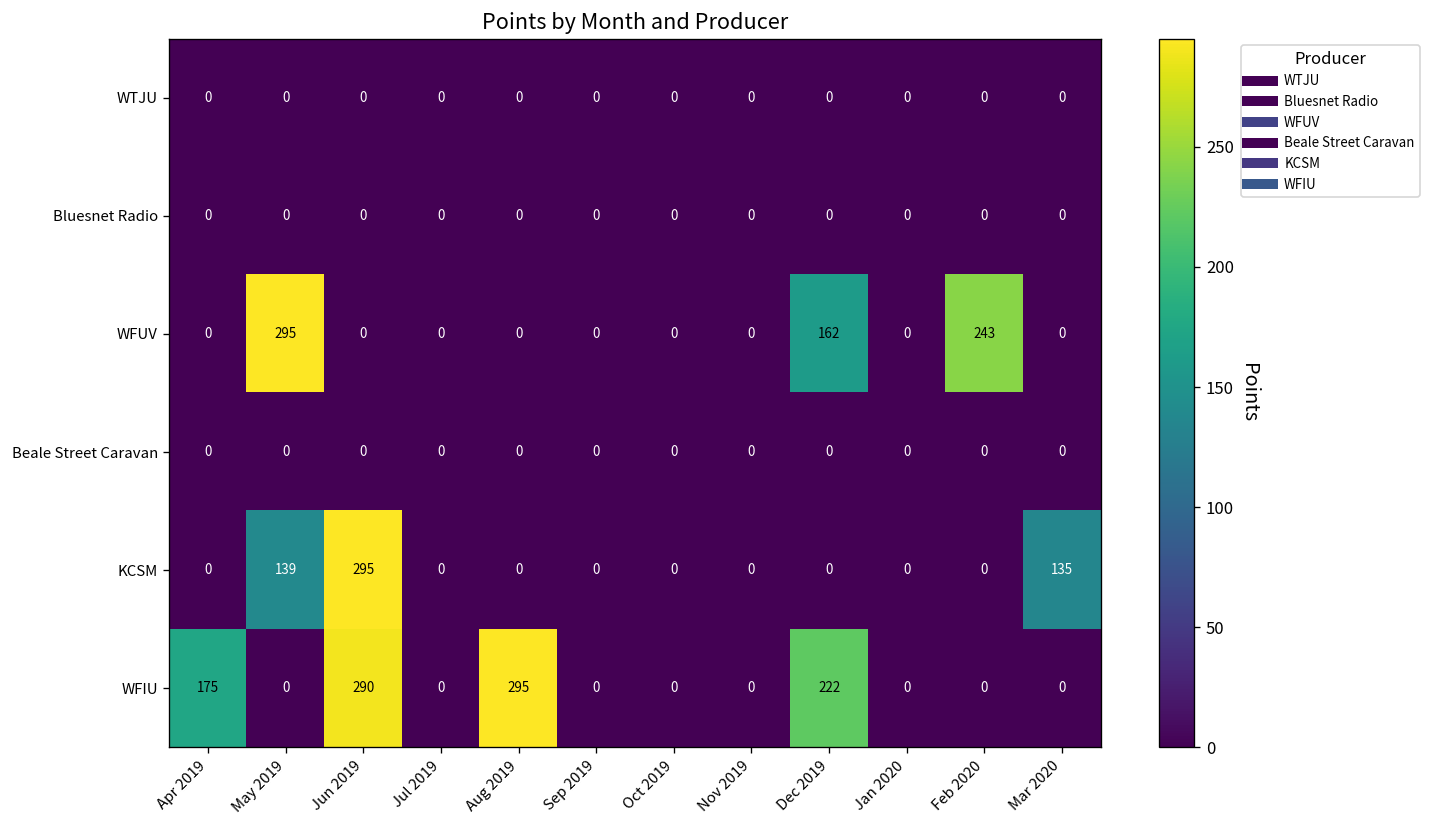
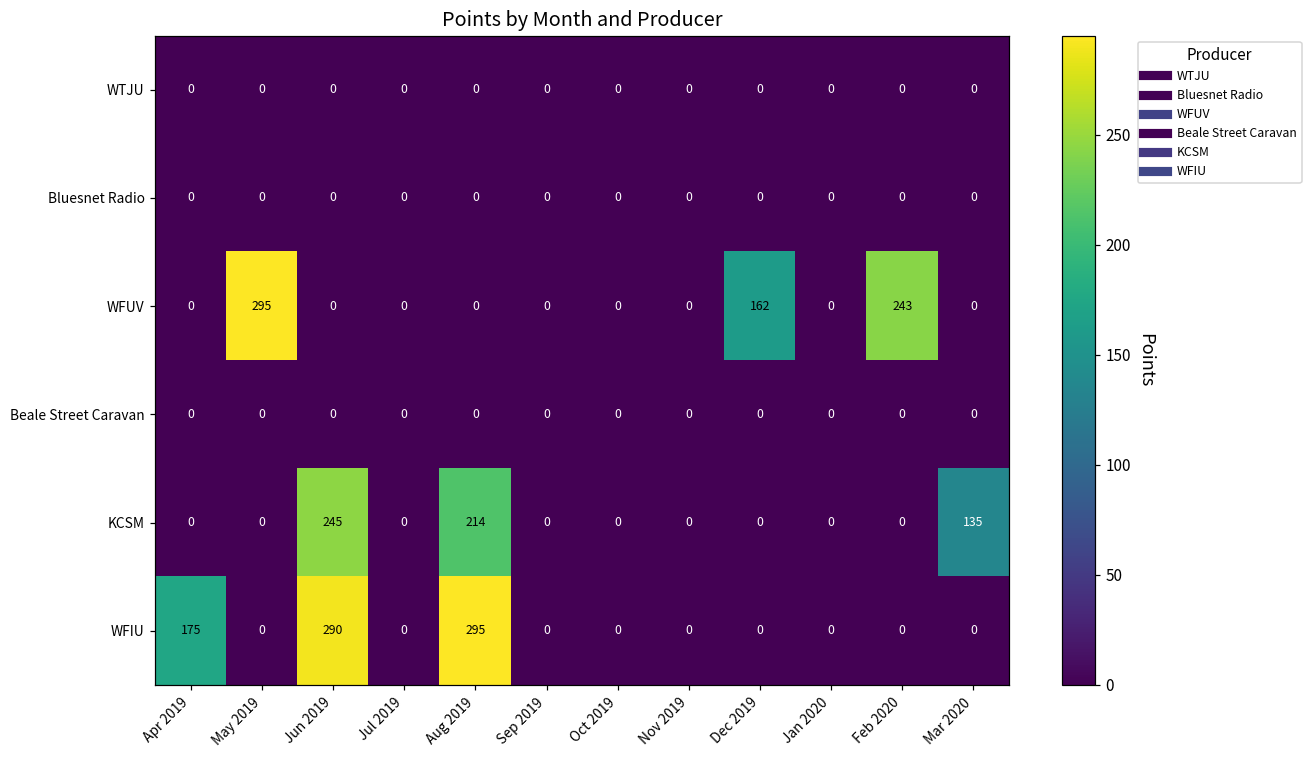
  {
    "WTJU": {
      "Apr 2019": 0,
      "May 2019": 0,
      "Jun 2019": 0,
      "Jul 2019": 0,
      "Aug 2019": 0,
      "Sep 2019": 0,
      "Oct 2019": 0,
      "Nov 2019": 0,
      "Dec 2019": 0,
      "Jan 2020": 0,
      "Feb 2020": 0,
      "Mar 2020": 0
    },
    "Bluesnet Radio": {
      "Apr 2019": 0,
      "May 2019": 0,
      "Jun 2019": 0,
      "Jul 2019": 0,
      "Aug 2019": 0,
      "Sep 2019": 0,
      "Oct 2019": 0,
      "Nov 2019": 0,
      "Dec 2019": 0,
      "Jan 2020": 0,
      "Feb 2020": 0,
      "Mar 2020": 0
    },
    "WFUV": {
      "Apr 2019": 0,
      "May 2019": 295,
      "Jun 2019": 0,
      "Jul 2019": 0,
      "Aug 2019": 0,
      "Sep 2019": 0,
      "Oct 2019": 0,
      "Nov 2019": 0,
      "Dec 2019": 162,
      "Jan 2020": 0,
      "Feb 2020": 243,
      "Mar 2020": 0
    },
    "Beale Street Caravan": {
      "Apr 2019": 0,
      "May 2019": 0,
      "Jun 2019": 0,
      "Jul 2019": 0,
      "Aug 2019": 0,
      "Sep 2019": 0,
      "Oct 2019": 0,
      "Nov 2019": 0,
      "Dec 2019": 0,
      "Jan 2020": 0,
      "Feb 2020": 0,
      "Mar 2020": 0
    },
    "KCSM": {
      "Apr 2019": 0,
-     "May 2019": 139,
-     "Jun 2019": 295,
+     "May 2019": 0,
+     "Jun 2019": 245,
      "Jul 2019": 0,
-     "Aug 2019": 0,
+     "Aug 2019": 214,
      "Sep 2019": 0,
      "Oct 2019": 0,
      "Nov 2019": 0,
      "Dec 2019": 0,
      "Jan 2020": 0,
      "Feb 2020": 0,
      "Mar 2020": 135
    },
    "WFIU": {
      "Apr 2019": 175,
      "May 2019": 0,
      "Jun 2019": 290,
      "Jul 2019": 0,
      "Aug 2019": 295,
      "Sep 2019": 0,
      "Oct 2019": 0,
      "Nov 2019": 0,
-     "Dec 2019": 222,
+     "Dec 2019": 0,
      "Jan 2020": 0,
      "Feb 2020": 0,
      "Mar 2020": 0
    }
  }
